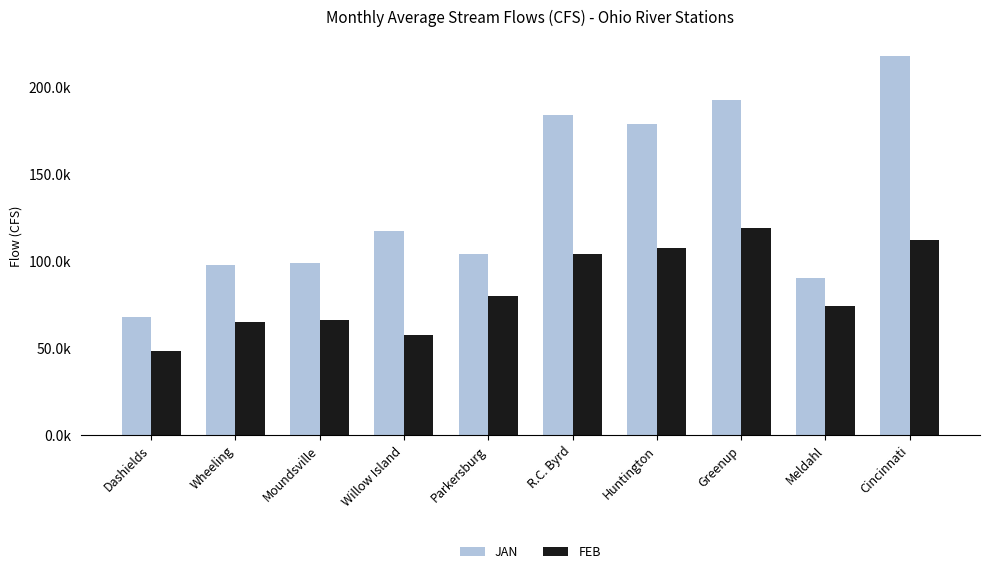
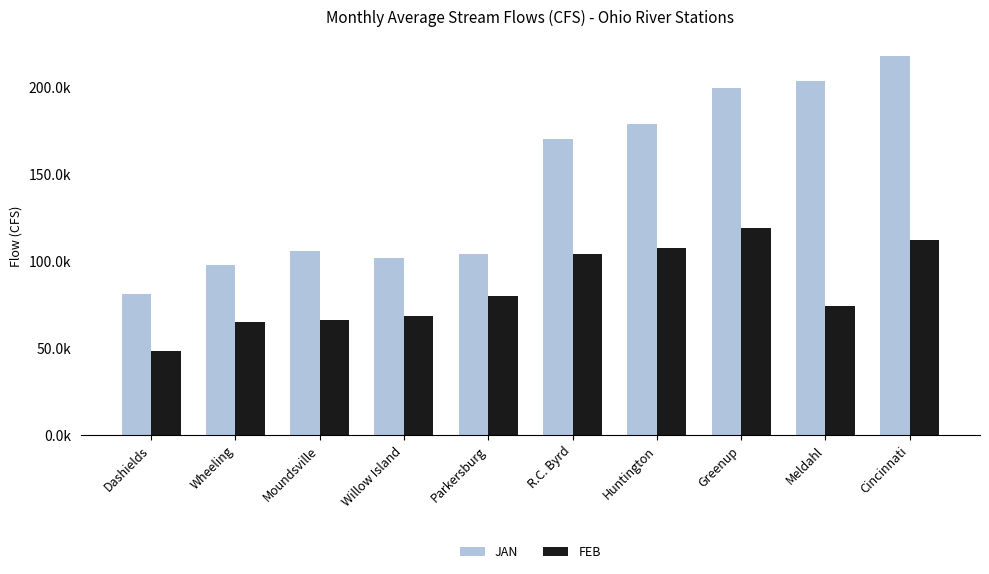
  {
    "JAN": {
-     "Dashields": 68000,
+     "Dashields": 81000,
      "Wheeling": 98000,
-     "Moundsville": 99000,
-     "Willow Island": 117000,
+     "Moundsville": 106000,
+     "Willow Island": 102000,
      "Parkersburg": 104000,
-     "R.C. Byrd": 184000,
+     "R.C. Byrd": 170000,
      "Huntington": 179000,
-     "Greenup": 192000,
-     "Meldahl": 90000,
+     "Greenup": 200000,
+     "Meldahl": 204000,
      "Cincinnati": 218000
    },
    "FEB": {
      "Dashields": 48000,
      "Wheeling": 65000,
      "Moundsville": 66000,
-     "Willow Island": 57000,
+     "Willow Island": 69000,
      "Parkersburg": 80000,
      "R.C. Byrd": 104000,
      "Huntington": 108000,
      "Greenup": 119000,
      "Meldahl": 74000,
      "Cincinnati": 112000
    }
  }
